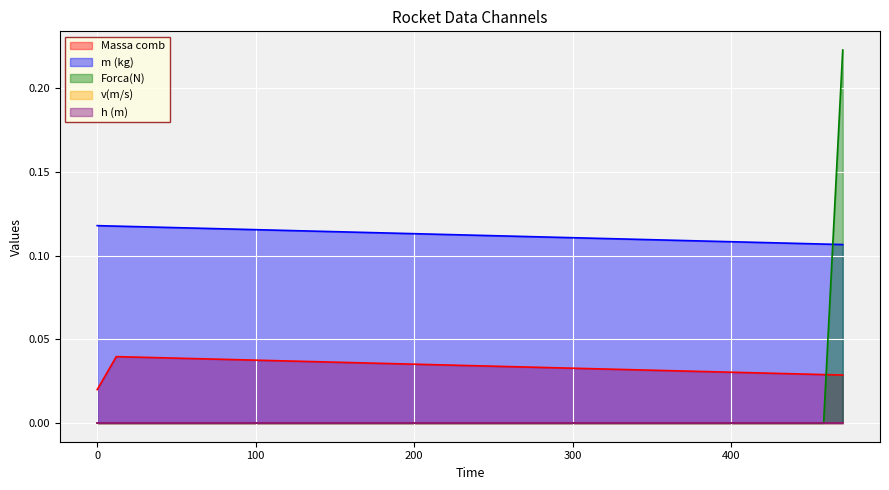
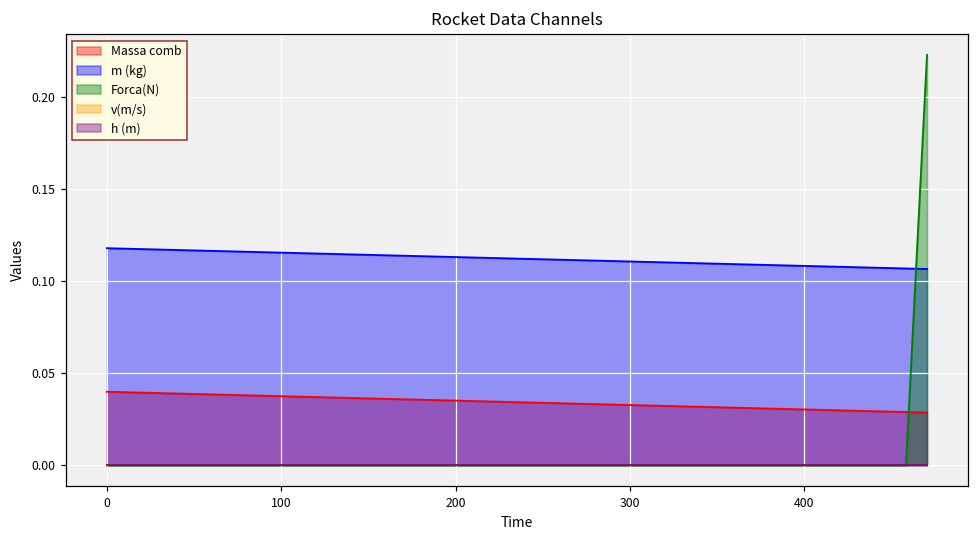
  {
    "Massa comb": {
-     "0": 0.02
+     "0": 0.04
    },
    "m (kg)": {
      "0": 0.118
    }
  }
